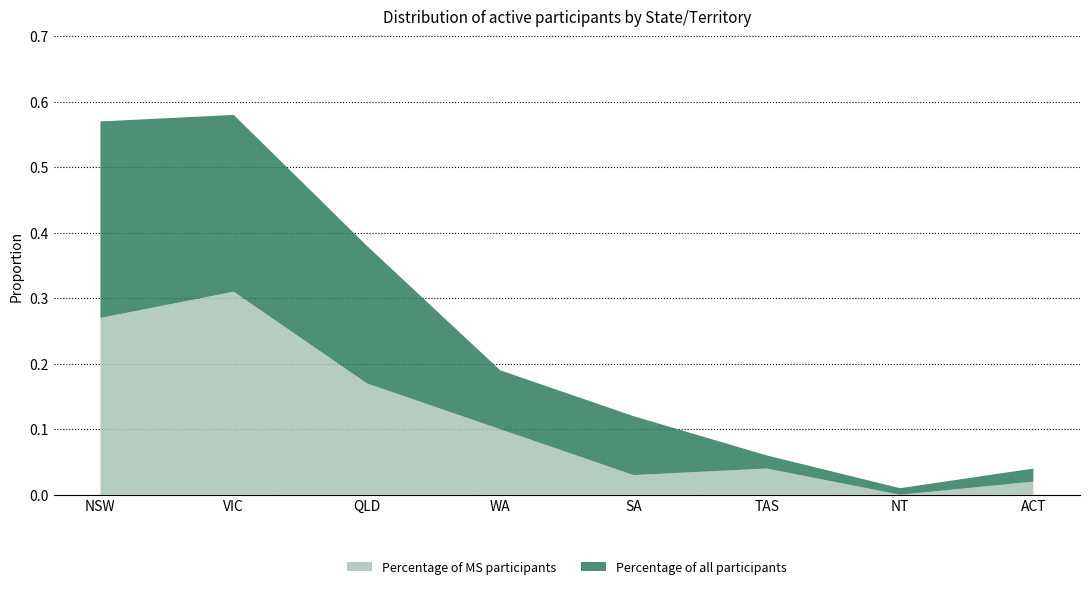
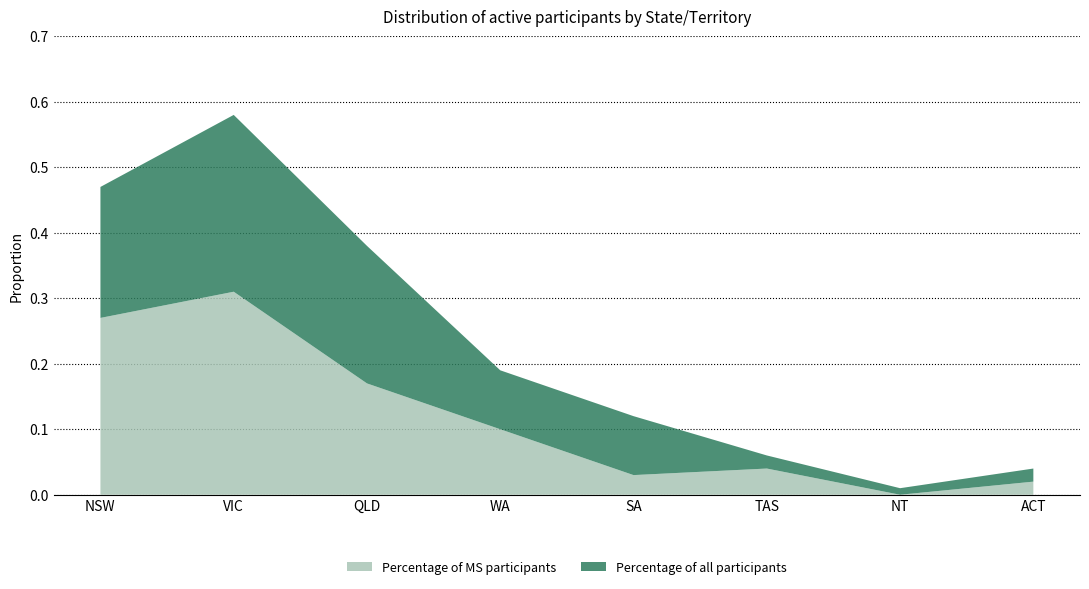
  {
    "Percentage of MS participants": {
      "NSW": 0.27,
      "VIC": 0.31,
      "QLD": 0.17,
      "WA": 0.1,
      "SA": 0.03,
      "TAS": 0.04,
      "NT": 0.0,
      "ACT": 0.02
    },
    "Percentage of all participants": {
-     "NSW": 0.3,
+     "NSW": 0.2,
      "VIC": 0.27,
      "QLD": 0.21,
      "WA": 0.09,
      "SA": 0.09,
      "TAS": 0.02,
      "NT": 0.01,
      "ACT": 0.02
    }
  }
